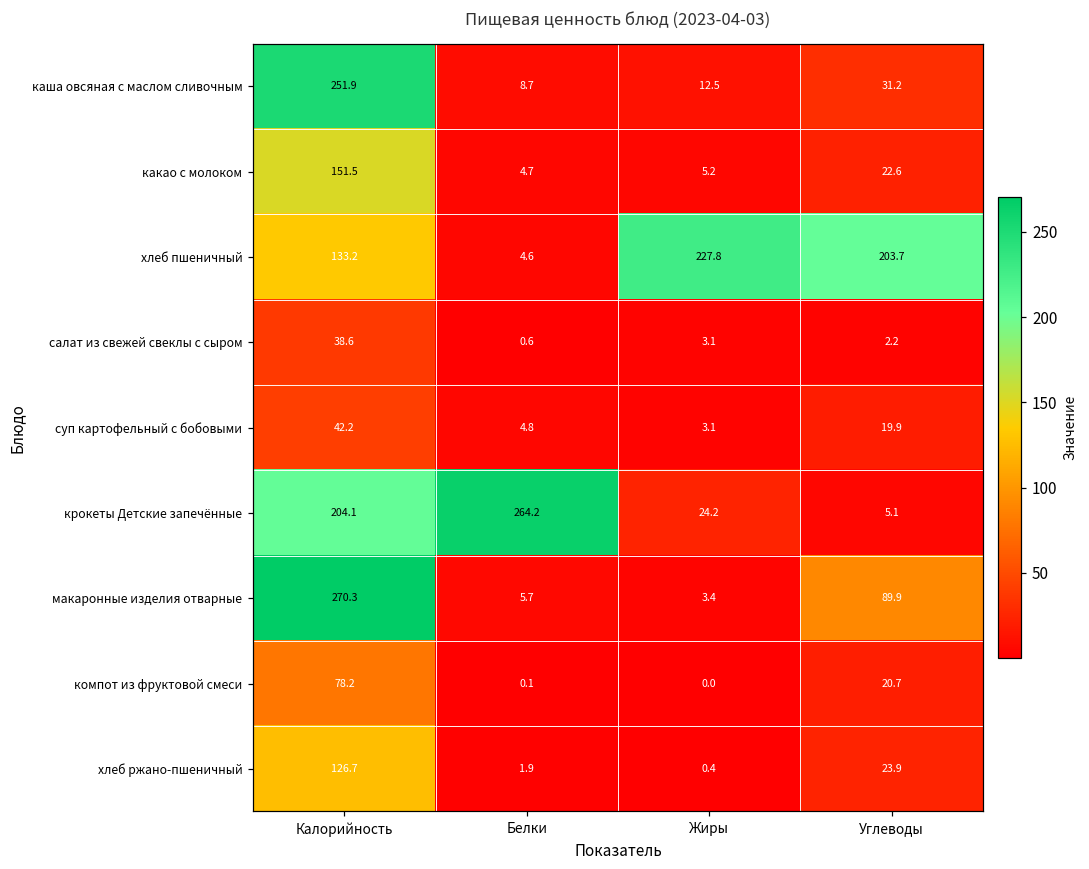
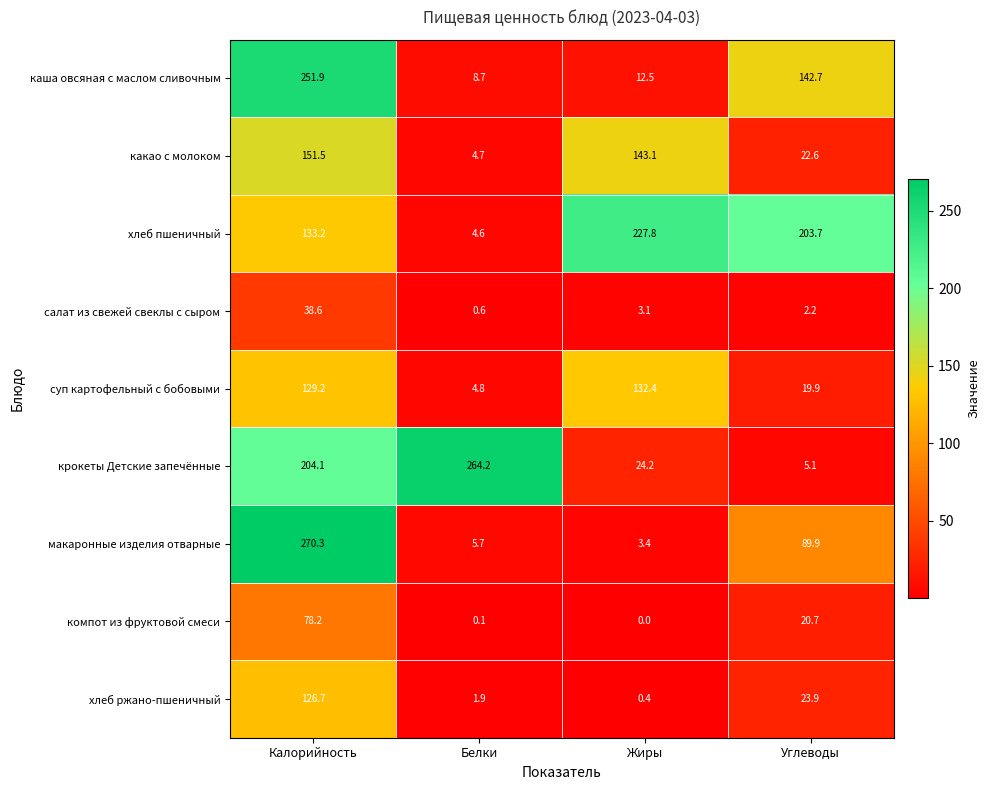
  {
    "каша овсяная с маслом сливочным": {
      "Калорийность": 251.9,
      "Белки": 8.7,
      "Жиры": 12.5,
-     "Углеводы": 31.2
+     "Углеводы": 142.7
    },
    "какао с молоком": {
      "Калорийность": 151.5,
      "Белки": 4.7,
-     "Жиры": 5.2,
+     "Жиры": 143.1,
      "Углеводы": 22.6
    },
    "хлеб пшеничный": {
      "Калорийность": 133.2,
      "Белки": 4.6,
      "Жиры": 227.8,
      "Углеводы": 203.7
    },
    "салат из свежей свеклы с сыром": {
      "Калорийность": 38.6,
      "Белки": 0.6,
      "Жиры": 3.1,
      "Углеводы": 2.2
    },
    "суп картофельный с бобовыми": {
-     "Калорийность": 42.2,
+     "Калорийность": 129.2,
      "Белки": 4.8,
-     "Жиры": 3.1,
+     "Жиры": 132.4,
      "Углеводы": 19.9
    },
    "крокеты Детские запечённые": {
      "Калорийность": 204.1,
      "Белки": 264.2,
      "Жиры": 24.2,
      "Углеводы": 5.1
    },
    "макаронные изделия отварные": {
      "Калорийность": 270.3,
      "Белки": 5.7,
      "Жиры": 3.4,
      "Углеводы": 89.9
    },
    "компот из фруктовой смеси": {
      "Калорийность": 78.2,
      "Белки": 0.1,
      "Жиры": 0.0,
      "Углеводы": 20.7
    },
    "хлеб ржано-пшеничный": {
      "Калорийность": 126.7,
      "Белки": 1.9,
      "Жиры": 0.4,
      "Углеводы": 23.9
    }
  }
